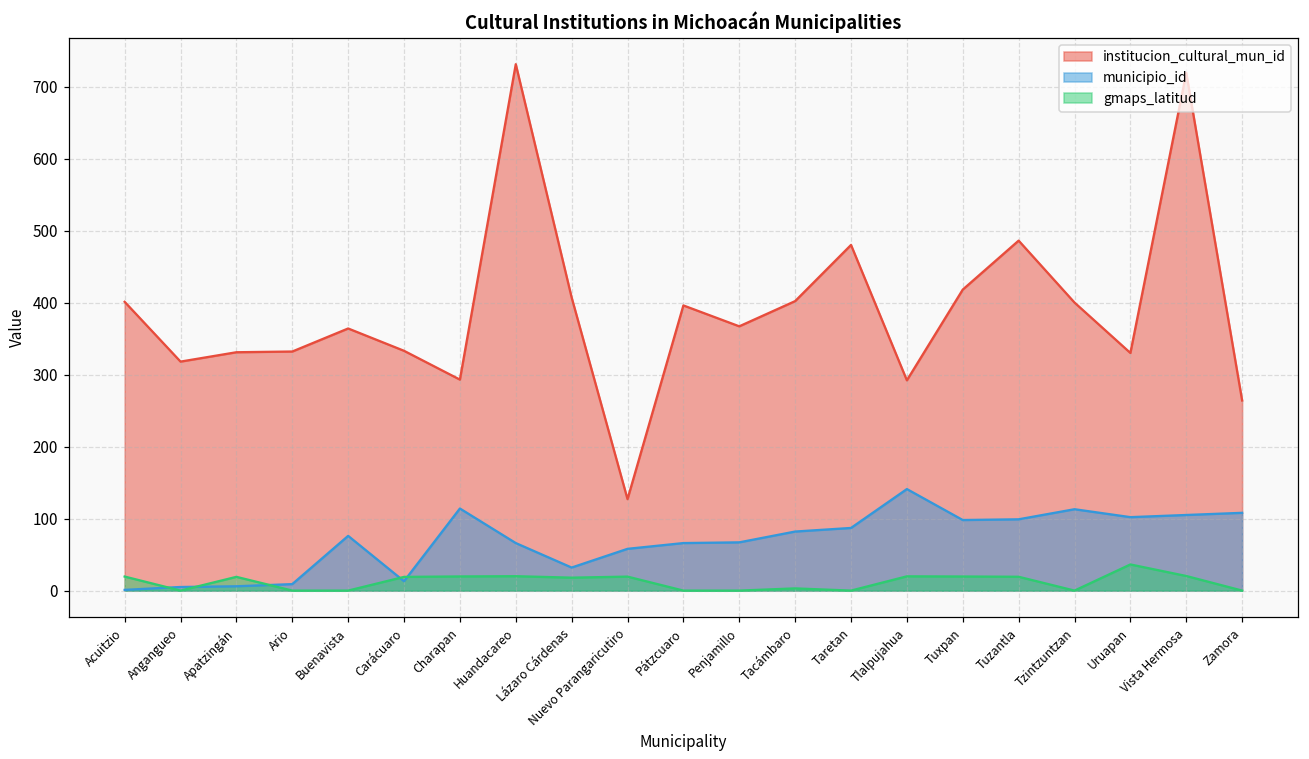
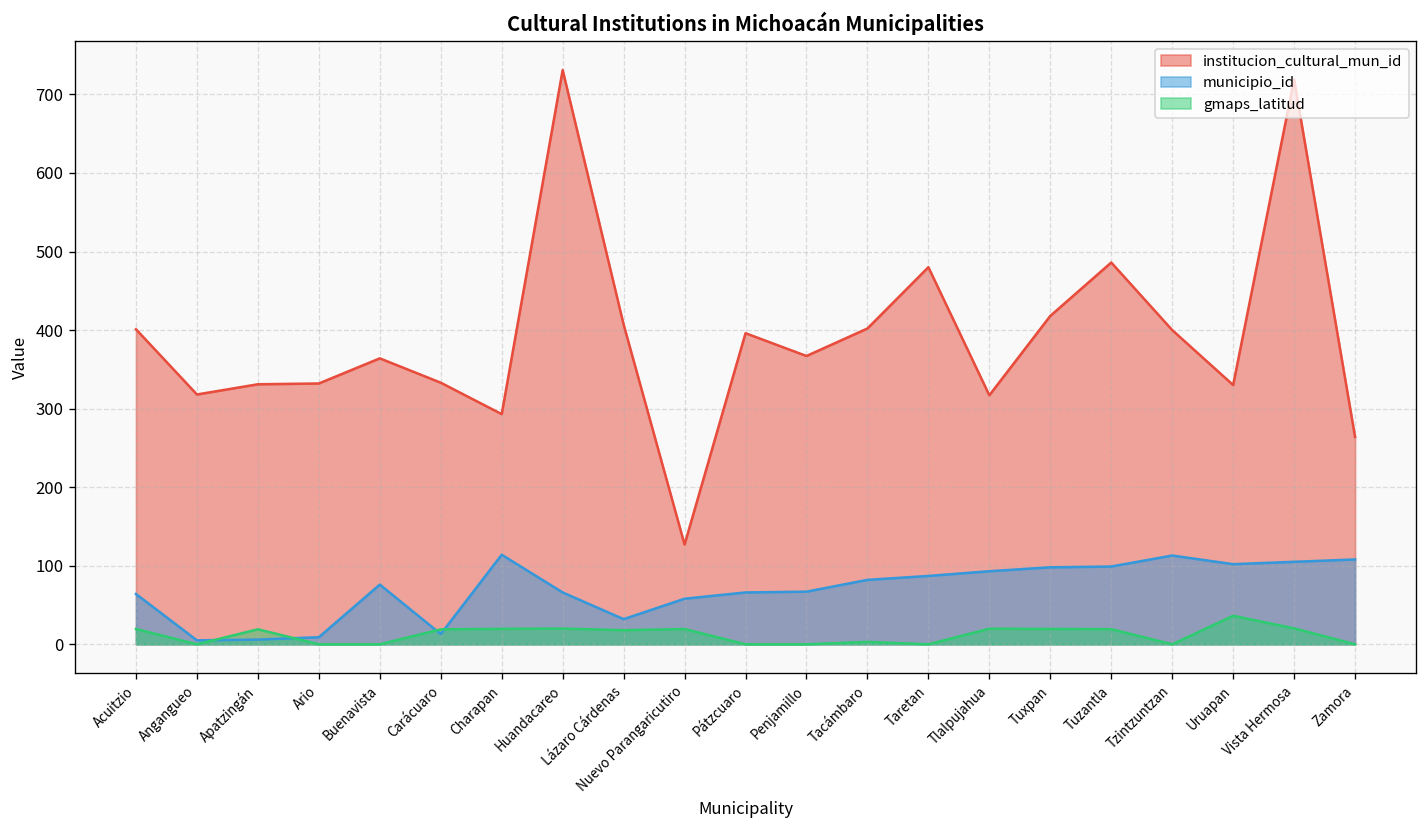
  {
    "institucion_cultural_mun_id": {
      "Acuitzio": 400,
      "Angangueo": 320,
      "Apatzingán": 330,
      "Ario": 330,
      "Buenavista": 360,
      "Carácuaro": 330,
      "Charapan": 290,
      "Huandacareo": 730,
      "Lázaro Cárdenas": 410,
      "Nuevo Parangaricutiro": 130,
      "Pátzcuaro": 400,
      "Penjamillo": 370,
      "Tacámbaro": 400,
      "Taretan": 480,
-     "Tlalpujahua": 290,
+     "Tlalpujahua": 320,
      "Tuxpan": 420,
      "Tuzantla": 490,
      "Tzintzuntzan": 400,
      "Uruapan": 330,
      "Zamora": 260
    },
    "municipio_id": {
-     "Acuitzio": 0,
+     "Acuitzio": 60,
      "Angangueo": 10,
      "Apatzingán": 10,
      "Ario": 10,
      "Buenavista": 80,
      "Carácuaro": 10,
      "Charapan": 110,
      "Huandacareo": 70,
      "Lázaro Cárdenas": 30,
      "Nuevo Parangaricutiro": 60,
      "Pátzcuaro": 70,
      "Penjamillo": 70,
      "Tacámbaro": 80,
      "Taretan": 90,
-     "Tlalpujahua": 140,
+     "Tlalpujahua": 90,
      "Tuxpan": 100,
      "Tuzantla": 100,
      "Tzintzuntzan": 110,
      "Uruapan": 100,
      "Vista Hermosa": 110,
      "Zamora": 110
    },
    "gmaps_latitud": {
      "Acuitzio": 20,
      "Angangueo": 0,
      "Apatzingán": 20,
      "Ario": 0,
      "Buenavista": 0,
      "Carácuaro": 20,
      "Charapan": 20,
      "Huandacareo": 20,
      "Lázaro Cárdenas": 20,
      "Nuevo Parangaricutiro": 20,
      "Pátzcuaro": 0,
      "Penjamillo": 0,
      "Tacámbaro": 0,
      "Taretan": 0,
      "Tlalpujahua": 20,
      "Tuxpan": 20,
      "Tuzantla": 20,
      "Tzintzuntzan": 0,
      "Uruapan": 40,
      "Vista Hermosa": 20,
      "Zamora": 0
    }
  }
